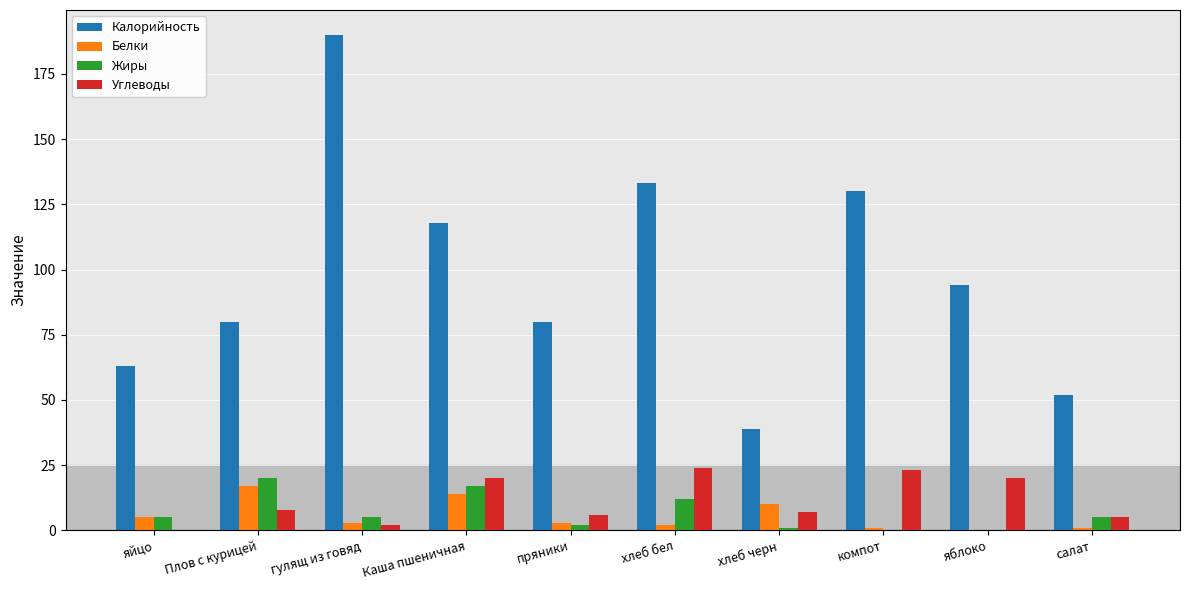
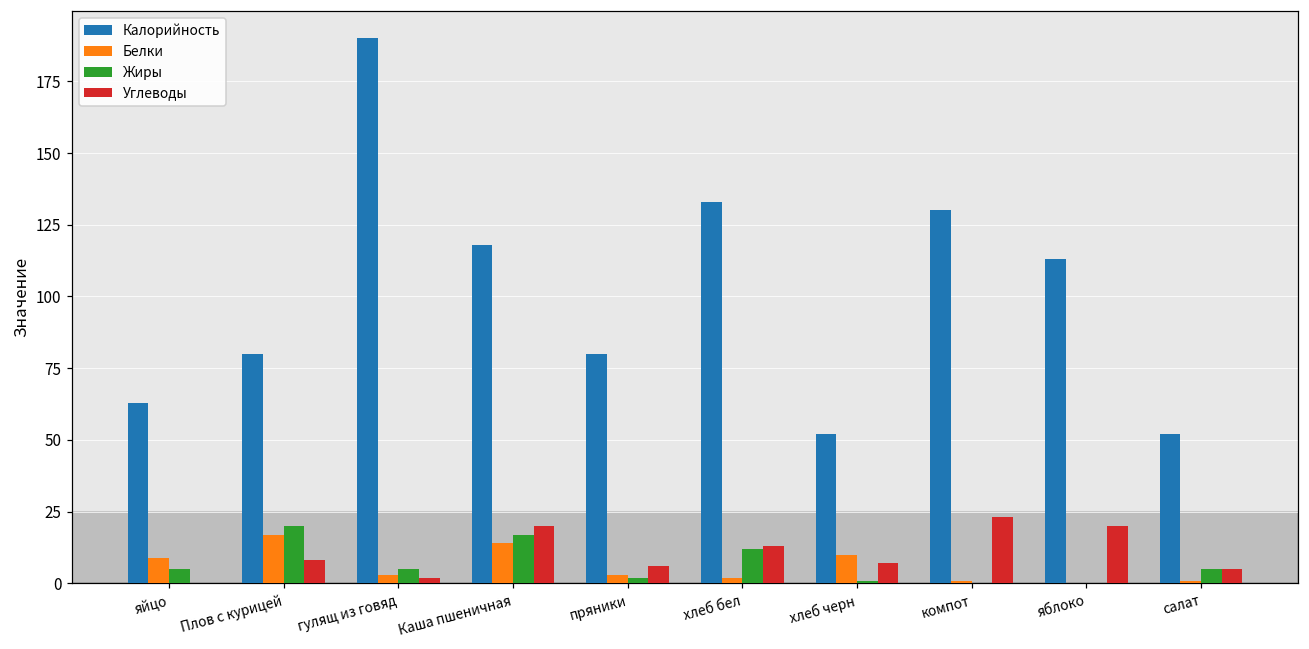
  {
    "Калорийность": {
      "яйцо": 63,
      "Плов с курицей": 80,
      "гулящ из говяд": 190,
      "Каша пшеничная": 118,
      "пряники": 80,
      "хлеб бел": 133,
-     "хлеб черн": 39,
+     "хлеб черн": 52,
      "компот": 130,
-     "яблоко": 94,
+     "яблоко": 113,
      "салат": 52
    },
    "Белки": {
-     "яйцо": 5,
+     "яйцо": 9,
      "Плов с курицей": 17,
      "гулящ из говяд": 3,
      "Каша пшеничная": 14,
      "пряники": 3,
      "хлеб бел": 2,
      "хлеб черн": 10,
      "компот": 1,
      "яблоко": 0,
      "салат": 1
    },
    "Жиры": {
      "яйцо": 5,
      "Плов с курицей": 20,
      "гулящ из говяд": 5,
      "Каша пшеничная": 17,
      "пряники": 2,
      "хлеб бел": 12,
      "хлеб черн": 1,
      "компот": 0,
      "яблоко": 0,
      "салат": 5
    },
    "Углеводы": {
      "яйцо": 0,
      "Плов с курицей": 8,
      "гулящ из говяд": 2,
      "Каша пшеничная": 20,
      "пряники": 6,
-     "хлеб бел": 24,
+     "хлеб бел": 13,
      "хлеб черн": 7,
      "компот": 23,
      "яблоко": 20,
      "салат": 5
    }
  }
